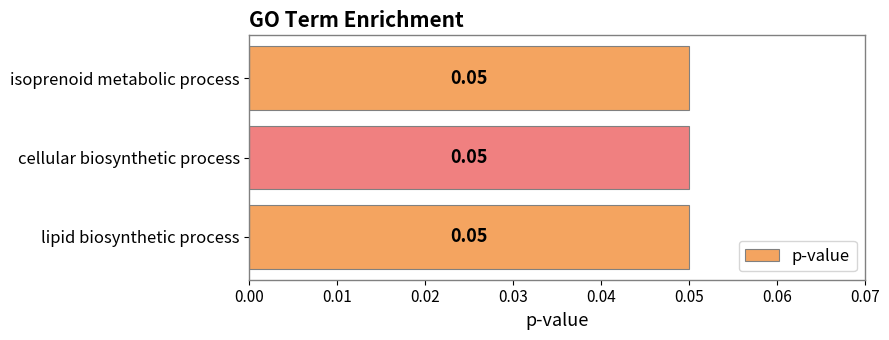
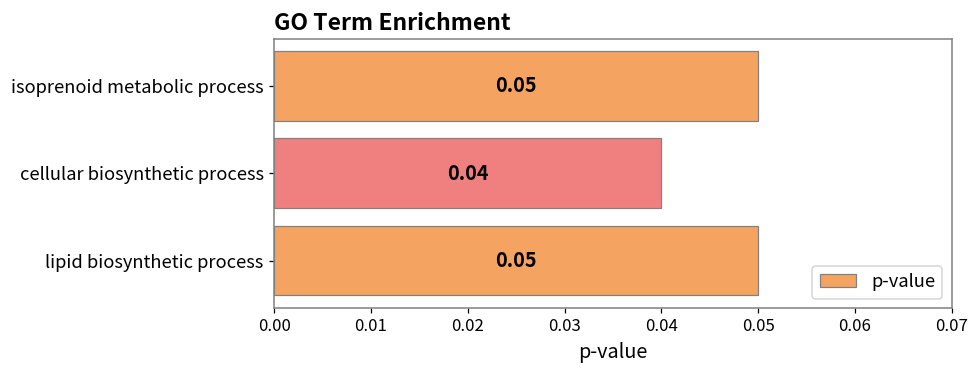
  {
    "isoprenoid metabolic process": 0.05,
-   "cellular biosynthetic process": 0.05,
+   "cellular biosynthetic process": 0.04,
    "lipid biosynthetic process": 0.05
  }
